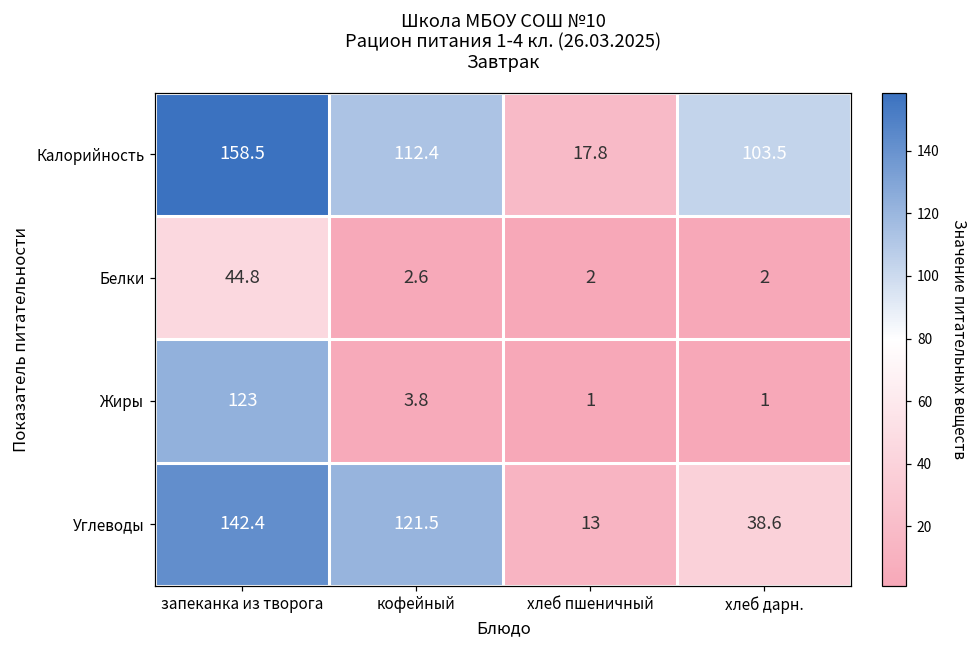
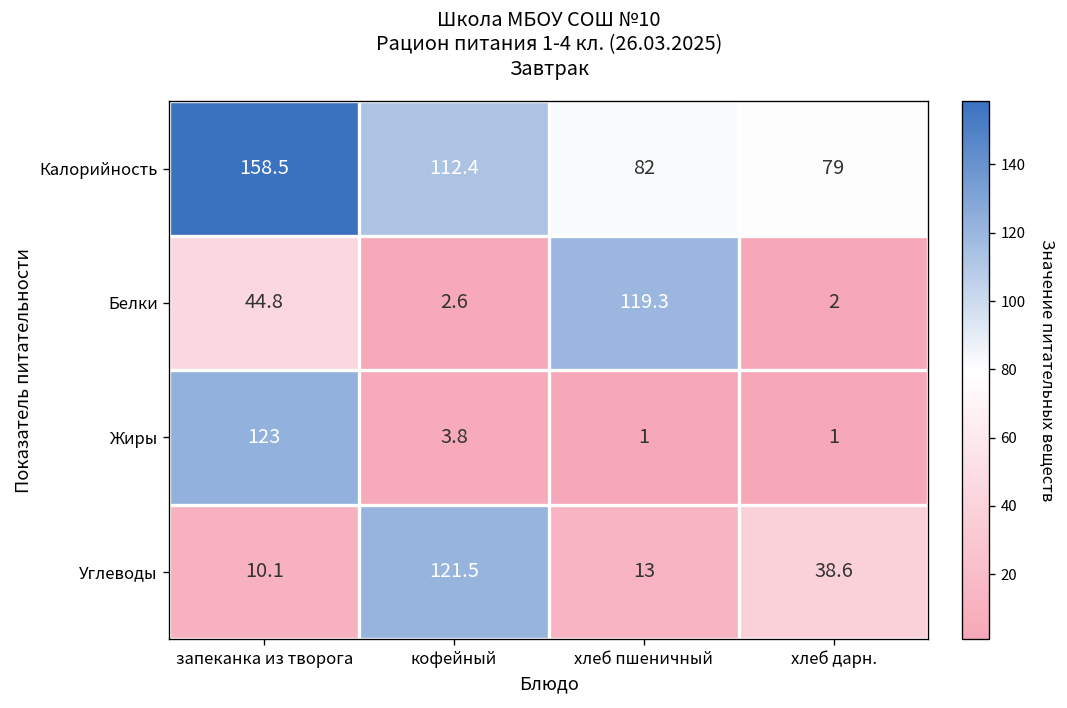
  {
    "Калорийность": {
      "запеканка из творога": 158.5,
      "кофейный": 112.4,
-     "хлеб пшеничный": 17.8,
-     "хлеб дарн.": 103.5
+     "хлеб пшеничный": 82,
+     "хлеб дарн.": 79
    },
    "Белки": {
      "запеканка из творога": 44.8,
      "кофейный": 2.6,
-     "хлеб пшеничный": 2,
+     "хлеб пшеничный": 119.3,
      "хлеб дарн.": 2
    },
    "Жиры": {
      "запеканка из творога": 123,
      "кофейный": 3.8,
      "хлеб пшеничный": 1,
      "хлеб дарн.": 1
    },
    "Углеводы": {
-     "запеканка из творога": 142.4,
+     "запеканка из творога": 10.1,
      "кофейный": 121.5,
      "хлеб пшеничный": 13,
      "хлеб дарн.": 38.6
    }
  }
